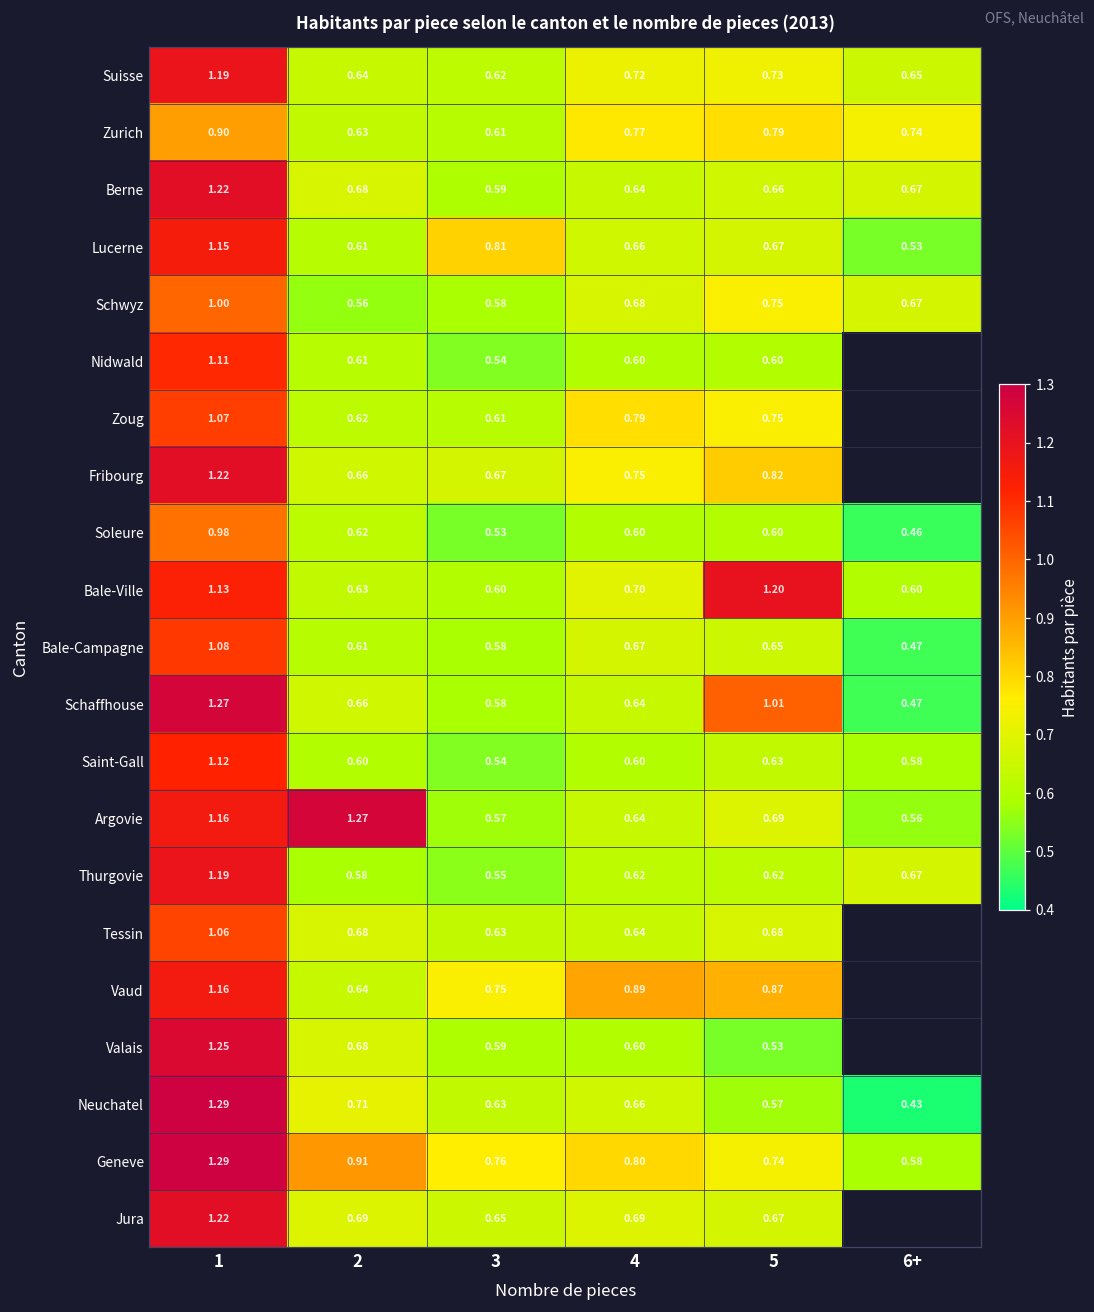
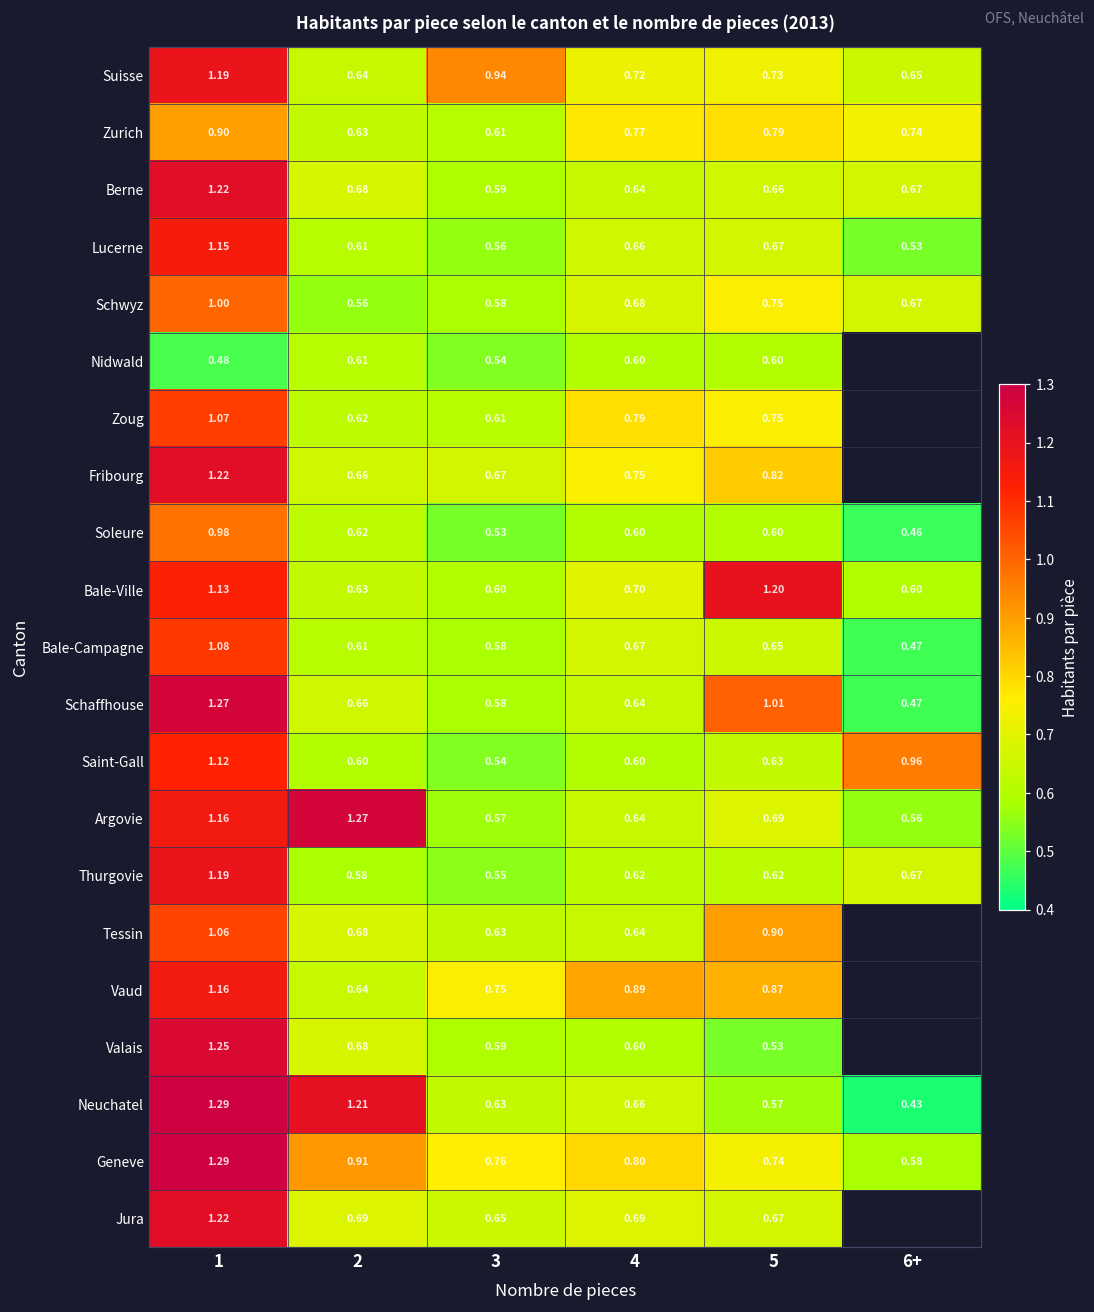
  {
    "Suisse": {
      "1": 1.19,
      "2": 0.64,
-     "3": 0.62,
+     "3": 0.94,
      "4": 0.72,
      "5": 0.73,
      "6+": 0.65
    },
    "Zurich": {
      "1": 0.90,
      "2": 0.63,
      "3": 0.61,
      "4": 0.77,
      "5": 0.79,
      "6+": 0.74
    },
    "Berne": {
      "1": 1.22,
      "2": 0.68,
      "3": 0.59,
      "4": 0.64,
      "5": 0.66,
      "6+": 0.67
    },
    "Lucerne": {
      "1": 1.15,
      "2": 0.61,
-     "3": 0.81,
+     "3": 0.56,
      "4": 0.66,
      "5": 0.67,
      "6+": 0.53
    },
    "Schwyz": {
      "1": 1.00,
      "2": 0.56,
      "3": 0.58,
      "4": 0.68,
      "5": 0.75,
      "6+": 0.67
    },
    "Nidwald": {
-     "1": 1.11,
+     "1": 0.48,
      "2": 0.61,
      "3": 0.54,
      "4": 0.60,
      "5": 0.60
    },
    "Zoug": {
      "1": 1.07,
      "2": 0.62,
      "3": 0.61,
      "4": 0.79,
      "5": 0.75
    },
    "Fribourg": {
      "1": 1.22,
      "2": 0.66,
      "3": 0.67,
      "4": 0.75,
      "5": 0.82
    },
    "Soleure": {
      "1": 0.98,
      "2": 0.62,
      "3": 0.53,
      "4": 0.60,
      "5": 0.60,
      "6+": 0.46
    },
    "Bale-Ville": {
      "1": 1.13,
      "2": 0.63,
      "3": 0.60,
      "4": 0.70,
      "5": 1.20,
      "6+": 0.60
    },
    "Bale-Campagne": {
      "1": 1.08,
      "2": 0.61,
      "3": 0.58,
      "4": 0.67,
      "5": 0.65,
      "6+": 0.47
    },
    "Schaffhouse": {
      "1": 1.27,
      "2": 0.66,
      "3": 0.58,
      "4": 0.64,
      "5": 1.01,
      "6+": 0.47
    },
    "Saint-Gall": {
      "1": 1.12,
      "2": 0.60,
      "3": 0.54,
      "4": 0.60,
      "5": 0.63,
-     "6+": 0.58
+     "6+": 0.96
    },
    "Argovie": {
      "1": 1.16,
      "2": 1.27,
      "3": 0.57,
      "4": 0.64,
      "5": 0.69,
      "6+": 0.56
    },
    "Thurgovie": {
      "1": 1.19,
      "2": 0.58,
      "3": 0.55,
      "4": 0.62,
      "5": 0.62,
      "6+": 0.67
    },
    "Tessin": {
      "1": 1.06,
      "2": 0.68,
      "3": 0.63,
      "4": 0.64,
-     "5": 0.68
+     "5": 0.90
    },
    "Vaud": {
      "1": 1.16,
      "2": 0.64,
      "3": 0.75,
      "4": 0.89,
      "5": 0.87
    },
    "Valais": {
      "1": 1.25,
      "2": 0.68,
      "3": 0.59,
      "4": 0.60,
      "5": 0.53
    },
    "Neuchatel": {
      "1": 1.29,
-     "2": 0.71,
+     "2": 1.21,
      "3": 0.63,
      "4": 0.66,
      "5": 0.57,
      "6+": 0.43
    },
    "Geneve": {
      "1": 1.29,
      "2": 0.91,
      "3": 0.76,
      "4": 0.80,
      "5": 0.74,
      "6+": 0.58
    },
    "Jura": {
      "1": 1.22,
      "2": 0.69,
      "3": 0.65,
      "4": 0.69,
      "5": 0.67
    }
  }
